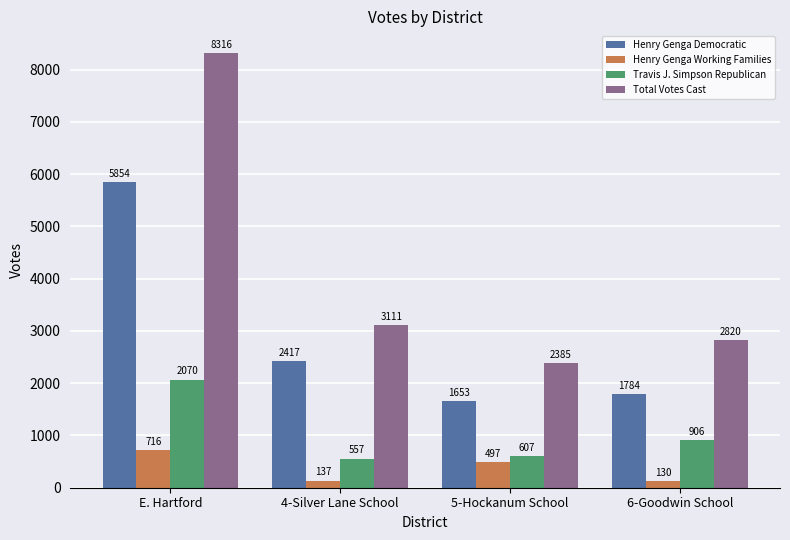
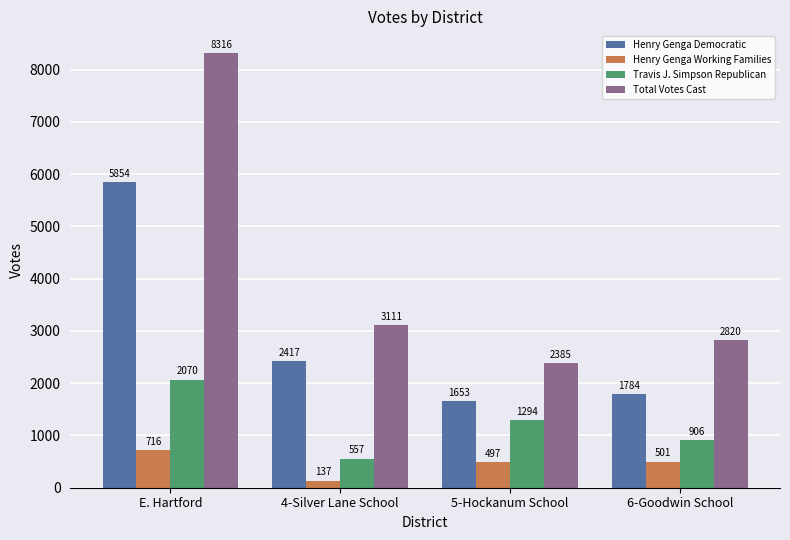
  {
    "Henry Genga Working Families": {
      "E. Hartford": 716,
      "4-Silver Lane School": 137,
      "5-Hockanum School": 497,
-     "6-Goodwin School": 130
+     "6-Goodwin School": 501
    },
    "Travis J. Simpson Republican": {
      "E. Hartford": 2070,
      "4-Silver Lane School": 557,
-     "5-Hockanum School": 607,
+     "5-Hockanum School": 1294,
      "6-Goodwin School": 906
    }
  }
